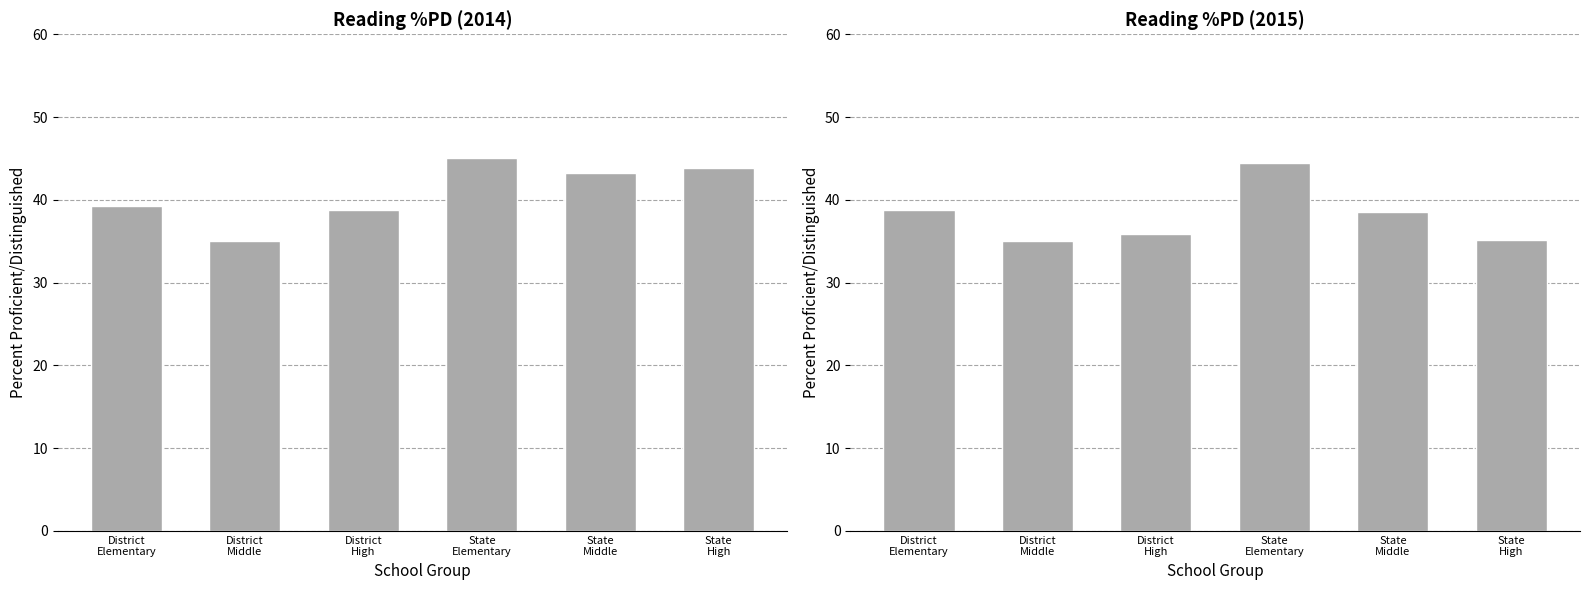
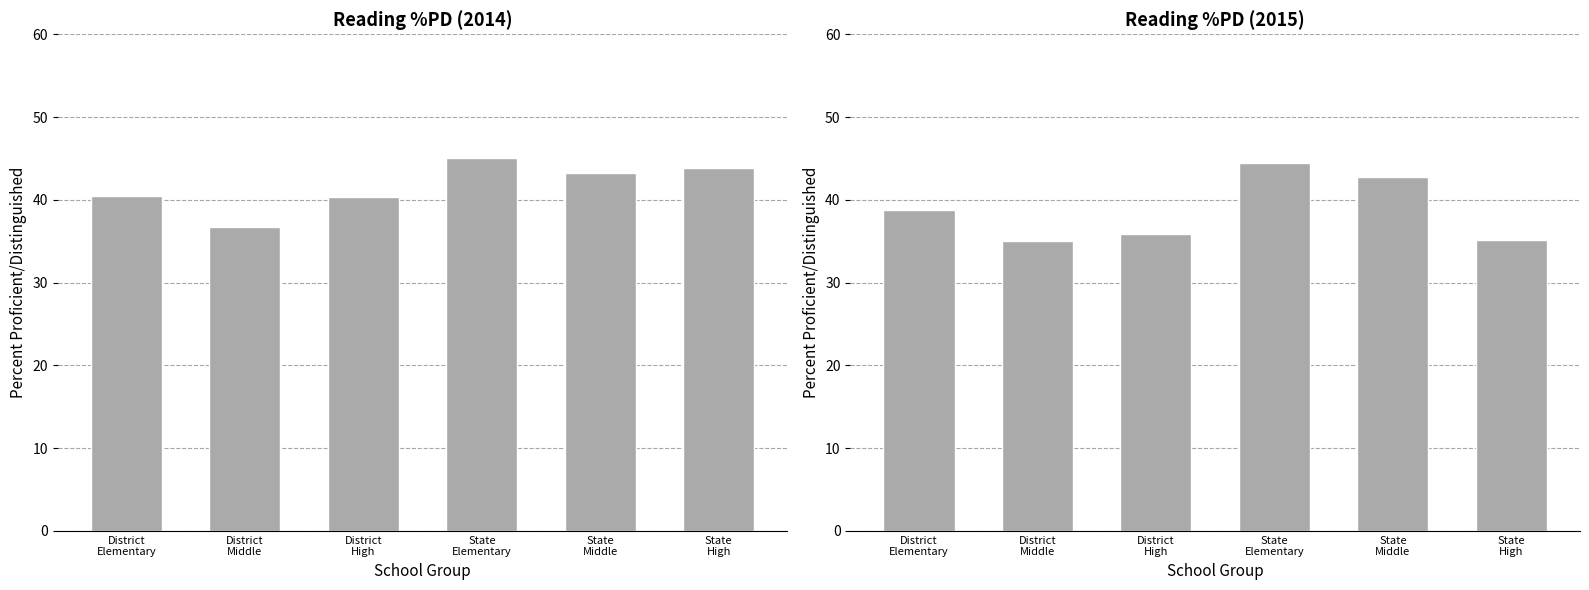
  {
    "Reading %PD (2014)": {
-     "District Elementary": 39,
-     "District Middle": 35,
-     "District High": 39,
+     "District Elementary": 41,
+     "District Middle": 37,
+     "District High": 40,
      "State Elementary": 45,
      "State Middle": 43,
      "State High": 44
    },
    "Reading %PD (2015)": {
      "District Elementary": 39,
      "District Middle": 35,
      "District High": 36,
      "State Elementary": 45,
-     "State Middle": 39,
+     "State Middle": 43,
      "State High": 35
    }
  }
